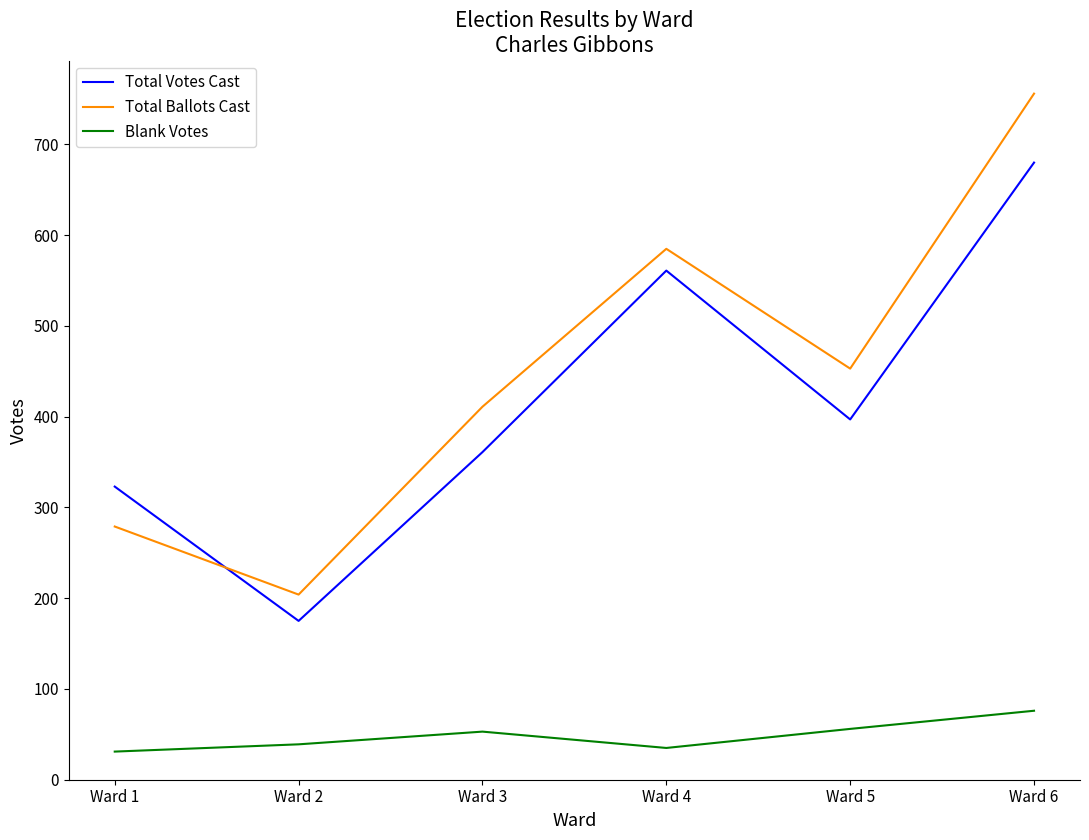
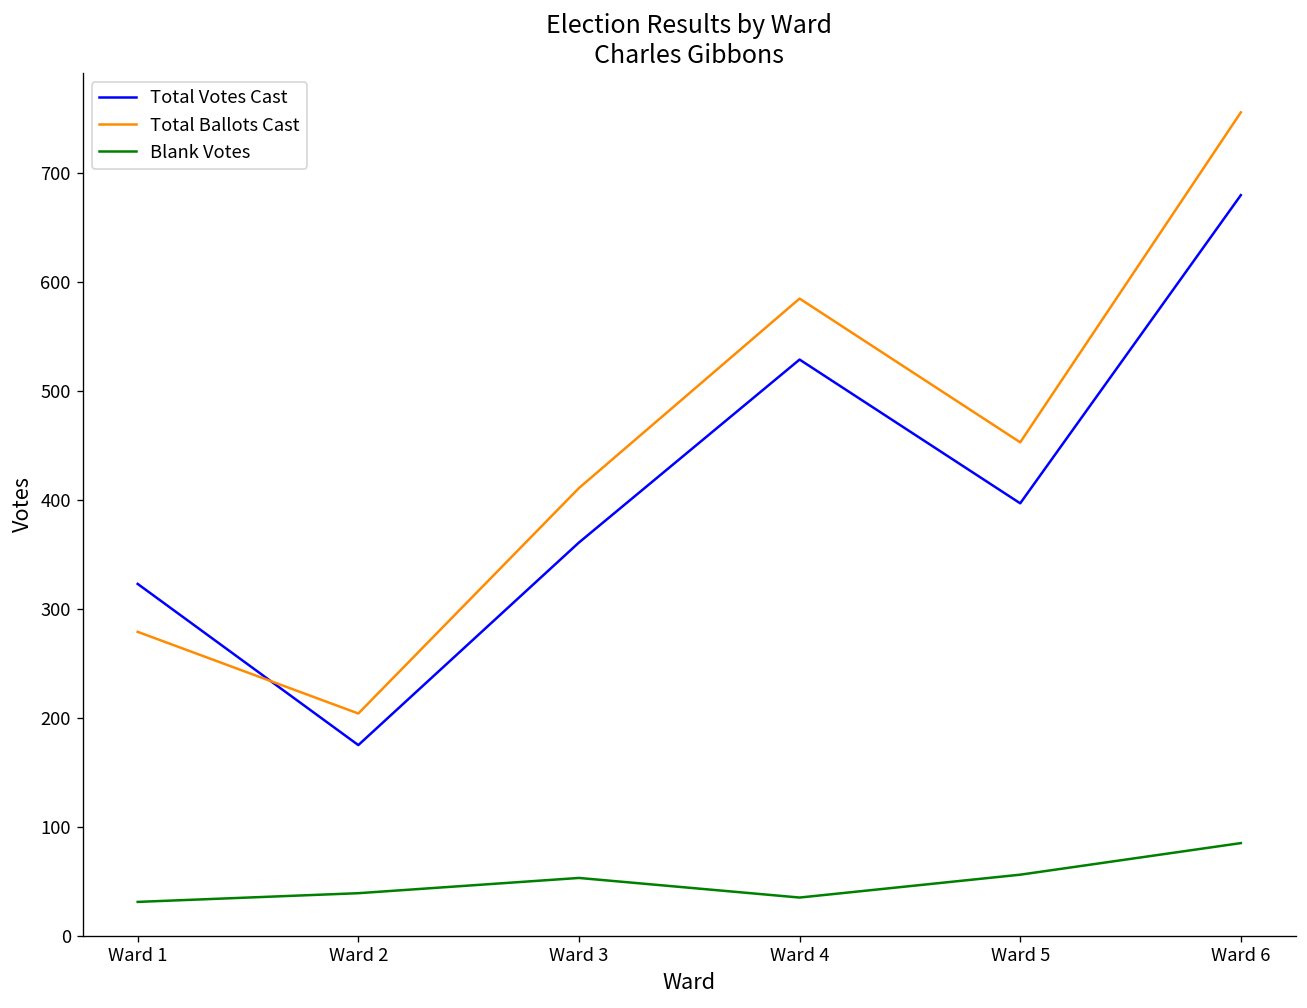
  {
    "Total Votes Cast": {
      "Ward 1": 320,
      "Ward 2": 180,
      "Ward 3": 360,
-     "Ward 4": 560,
+     "Ward 4": 530,
      "Ward 5": 400,
      "Ward 6": 680
    },
    "Total Ballots Cast": {
      "Ward 1": 280,
      "Ward 2": 200,
      "Ward 3": 410,
      "Ward 4": 590,
      "Ward 5": 450,
      "Ward 6": 760
    },
    "Blank Votes": {
      "Ward 1": 30,
      "Ward 2": 40,
      "Ward 3": 50,
      "Ward 4": 40,
      "Ward 5": 60,
-     "Ward 6": 80
+     "Ward 6": 90
    }
  }
